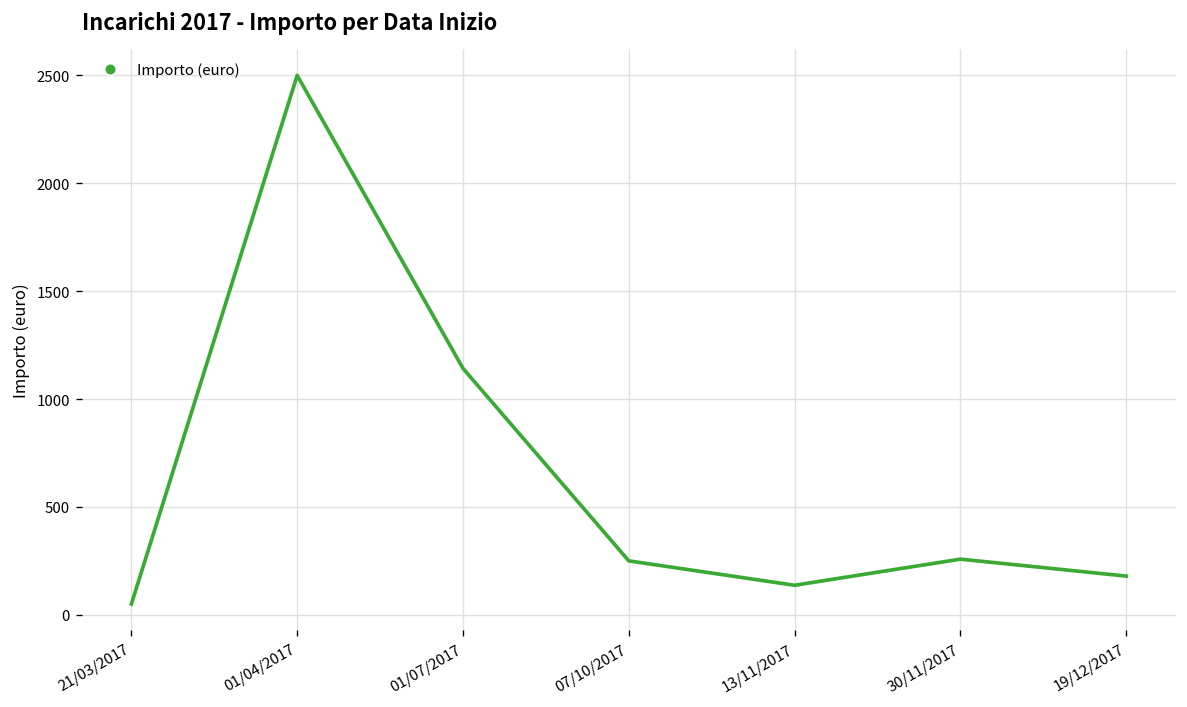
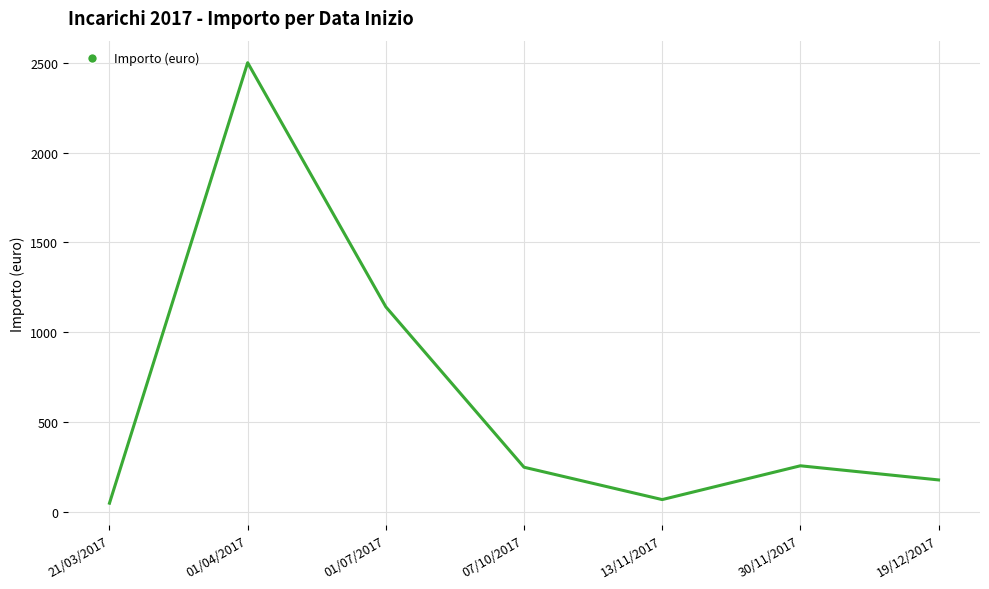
  {
    "21/03/2017": 50,
    "01/04/2017": 2500,
    "01/07/2017": 1140,
    "07/10/2017": 250,
-   "13/11/2017": 140,
+   "13/11/2017": 70,
    "30/11/2017": 260,
    "19/12/2017": 180
  }
